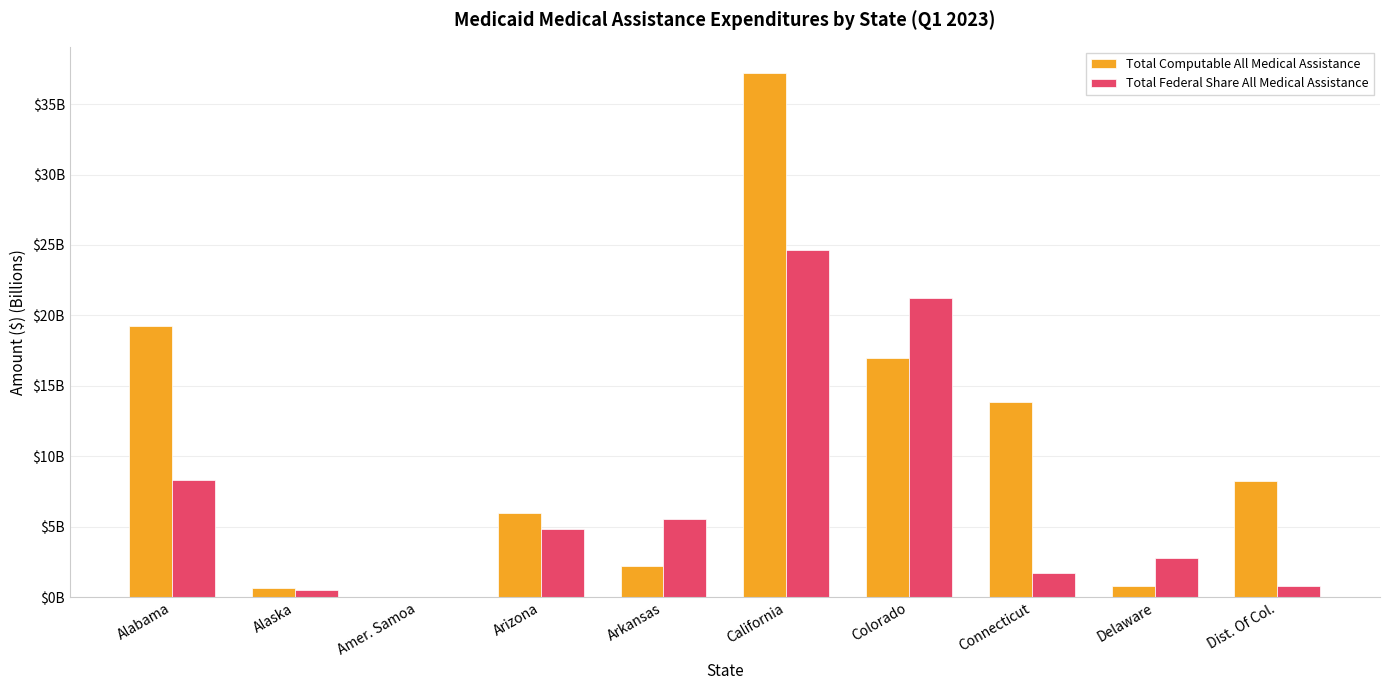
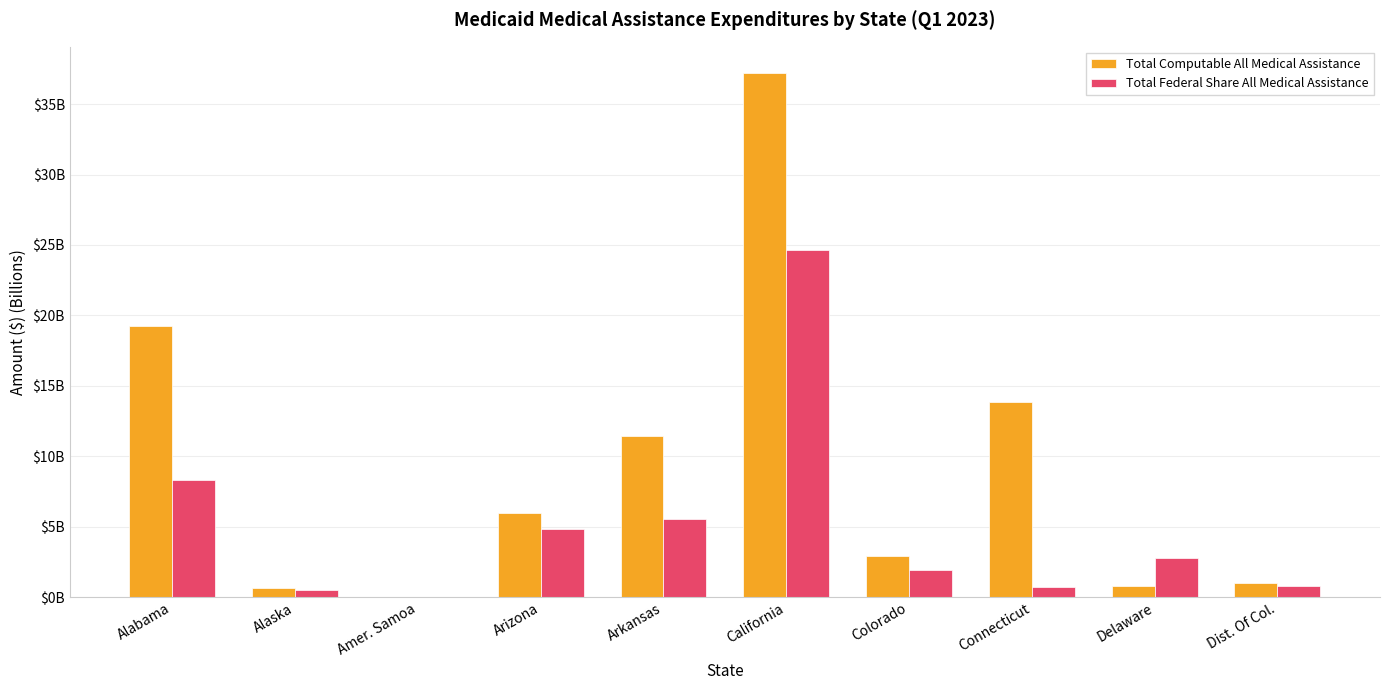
  {
    "Total Computable All Medical Assistance": {
      "Alabama": "$19300000000",
      "Alaska": "$600000000",
      "Arizona": "$5900000000",
-     "Arkansas": "$2200000000",
+     "Arkansas": "$11500000000",
      "California": "$37200000000",
-     "Colorado": "$16900000000",
+     "Colorado": "$2900000000",
      "Connecticut": "$13800000000",
      "Delaware": "$800000000",
-     "Dist. Of Col.": "$8300000000"
+     "Dist. Of Col.": "$1000000000"
    },
    "Total Federal Share All Medical Assistance": {
      "Alabama": "$8300000000",
      "Alaska": "$500000000",
      "Arizona": "$4800000000",
      "Arkansas": "$5500000000",
      "California": "$24600000000",
-     "Colorado": "$21200000000",
-     "Connecticut": "$1700000000",
+     "Colorado": "$1900000000",
+     "Connecticut": "$700000000",
      "Delaware": "$2800000000",
      "Dist. Of Col.": "$800000000"
    }
  }
